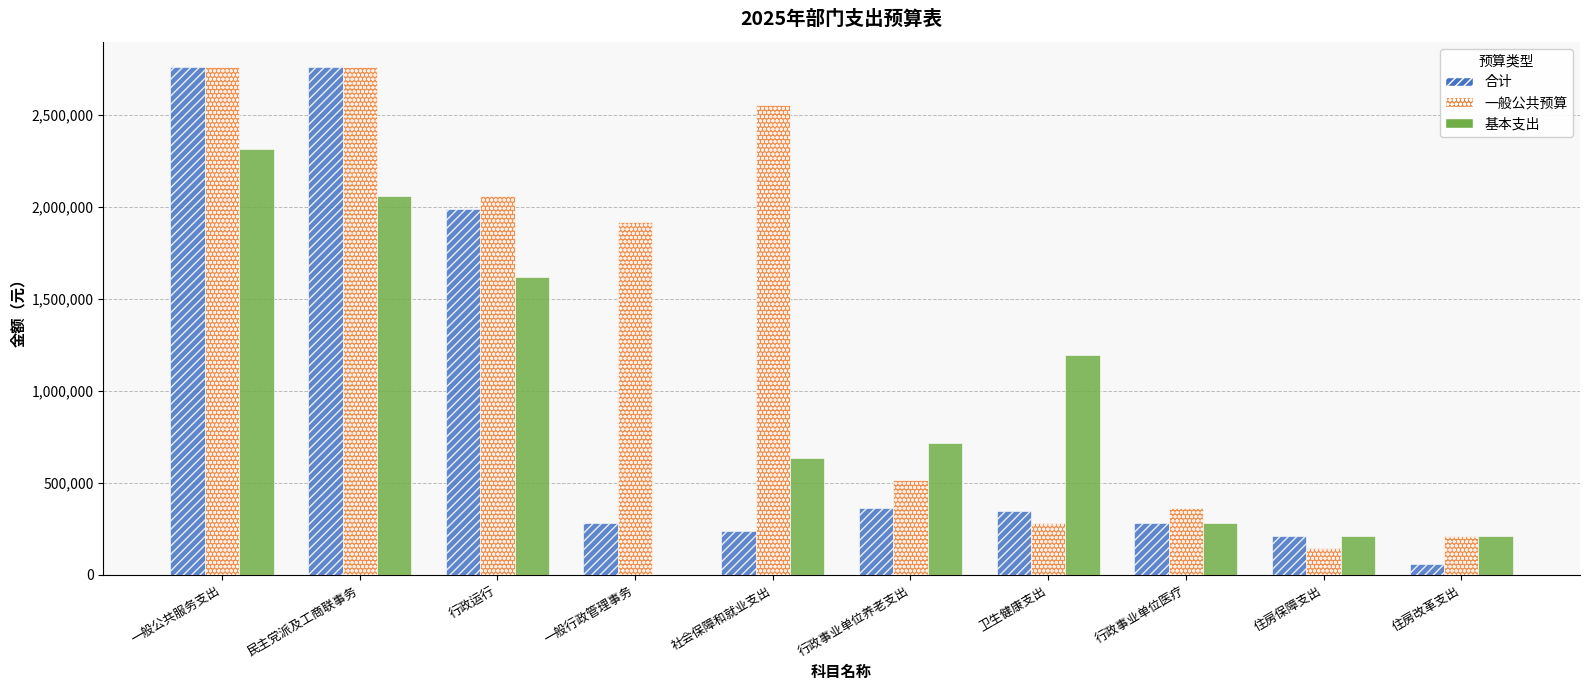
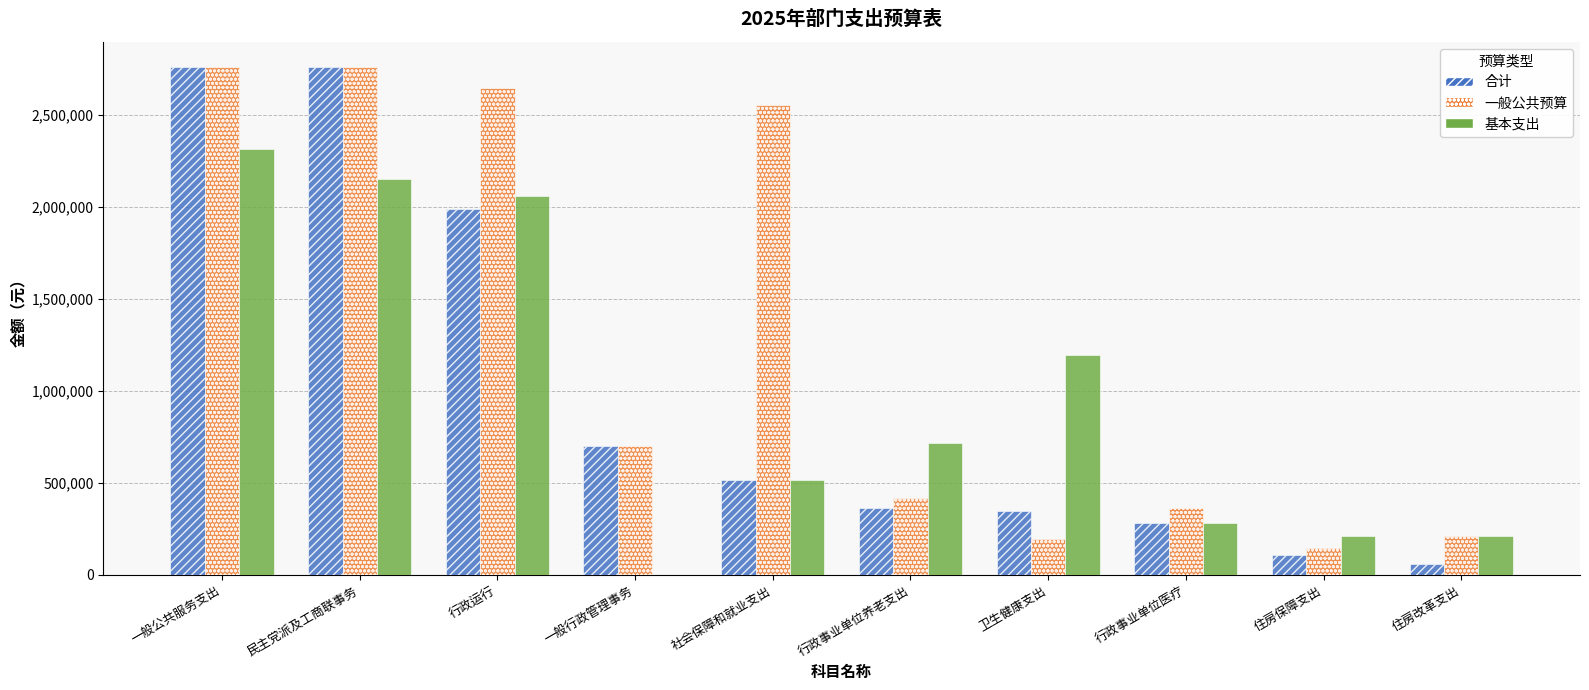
  {
    "合计": {
      "一般公共服务支出": "2,760,000",
      "民主党派及工商联事务": "2,760,000",
      "行政运行": "1,990,000",
-     "一般行政管理事务": "280,000",
-     "社会保障和就业支出": "240,000",
+     "一般行政管理事务": "700,000",
+     "社会保障和就业支出": "520,000",
      "行政事业单位养老支出": "360,000",
      "卫生健康支出": "350,000",
      "行政事业单位医疗": "280,000",
-     "住房保障支出": "210,000",
+     "住房保障支出": "110,000",
      "住房改革支出": "60,000"
    },
    "一般公共预算": {
      "一般公共服务支出": "2,760,000",
      "民主党派及工商联事务": "2,760,000",
-     "行政运行": "2,060,000",
-     "一般行政管理事务": "1,910,000",
+     "行政运行": "2,640,000",
+     "一般行政管理事务": "700,000",
      "社会保障和就业支出": "2,550,000",
-     "行政事业单位养老支出": "520,000",
-     "卫生健康支出": "280,000",
+     "行政事业单位养老支出": "420,000",
+     "卫生健康支出": "200,000",
      "行政事业单位医疗": "370,000",
      "住房保障支出": "140,000",
      "住房改革支出": "210,000"
    },
    "基本支出": {
      "一般公共服务支出": "2,310,000",
-     "民主党派及工商联事务": "2,060,000",
-     "行政运行": "1,620,000",
+     "民主党派及工商联事务": "2,150,000",
+     "行政运行": "2,060,000",
      "一般行政管理事务": "0",
-     "社会保障和就业支出": "640,000",
+     "社会保障和就业支出": "520,000",
      "行政事业单位养老支出": "720,000",
      "卫生健康支出": "1,190,000",
      "行政事业单位医疗": "280,000",
      "住房保障支出": "210,000",
      "住房改革支出": "210,000"
    }
  }
